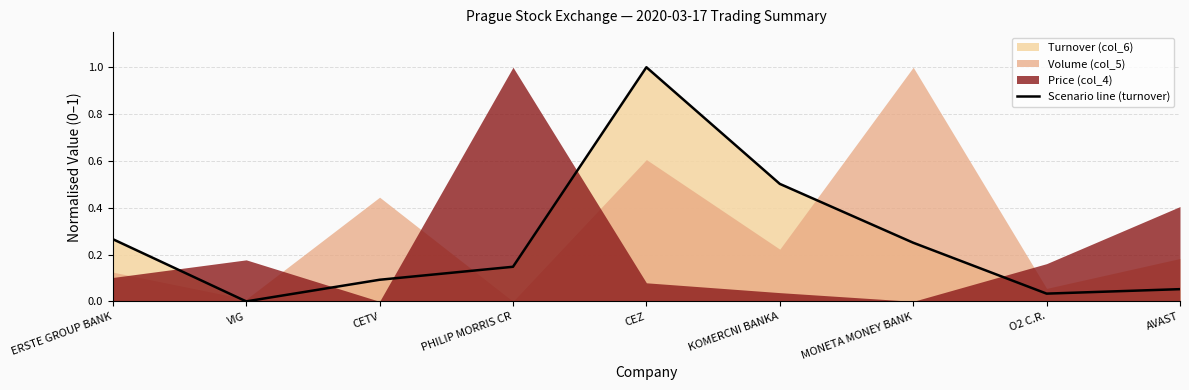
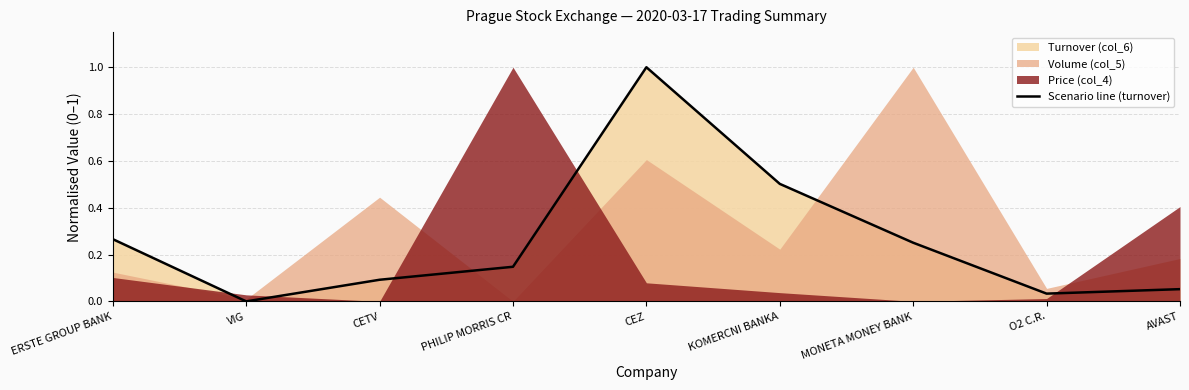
  {
    "Price (col_4)": {
      "ERSTE GROUP BANK": 0.10,
-     "VIG": 0.18,
+     "VIG": 0.03,
      "CETV": 0.00,
      "PHILIP MORRIS CR": 1.00,
      "CEZ": 0.08,
      "KOMERCNI BANKA": 0.04,
-     "O2 C.R.": 0.16,
+     "O2 C.R.": 0.01,
      "AVAST": 0.41
    }
  }
